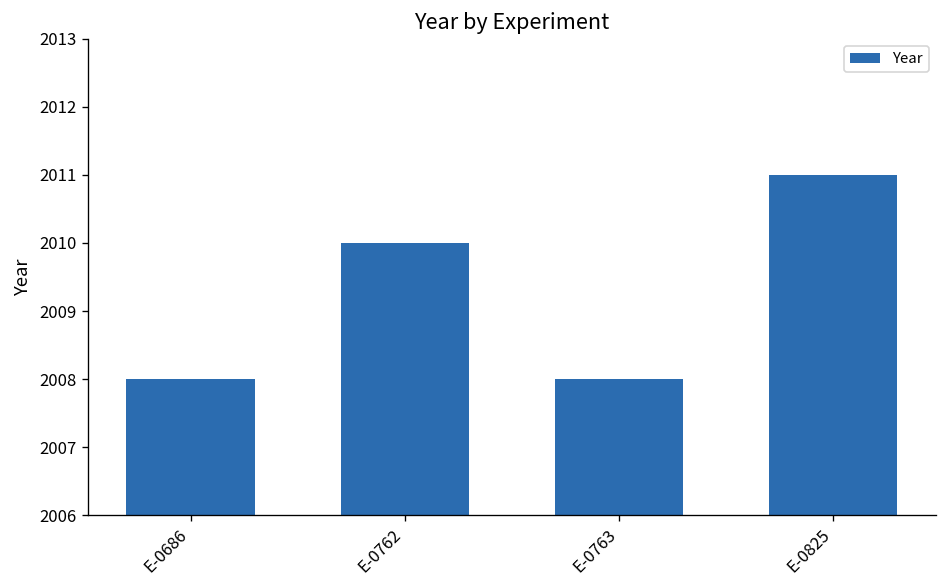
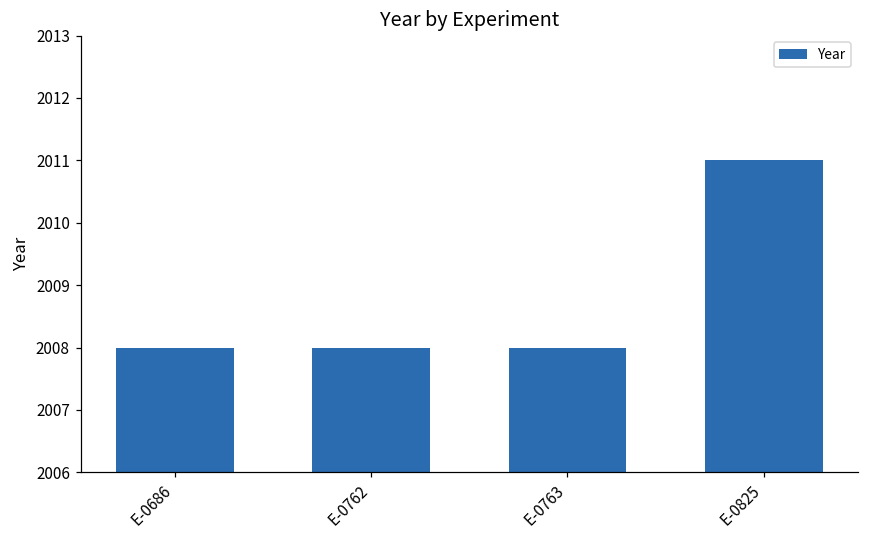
  {
    "E-0686": 2008,
-   "E-0762": 2010,
+   "E-0762": 2008,
    "E-0763": 2008,
    "E-0825": 2011
  }
